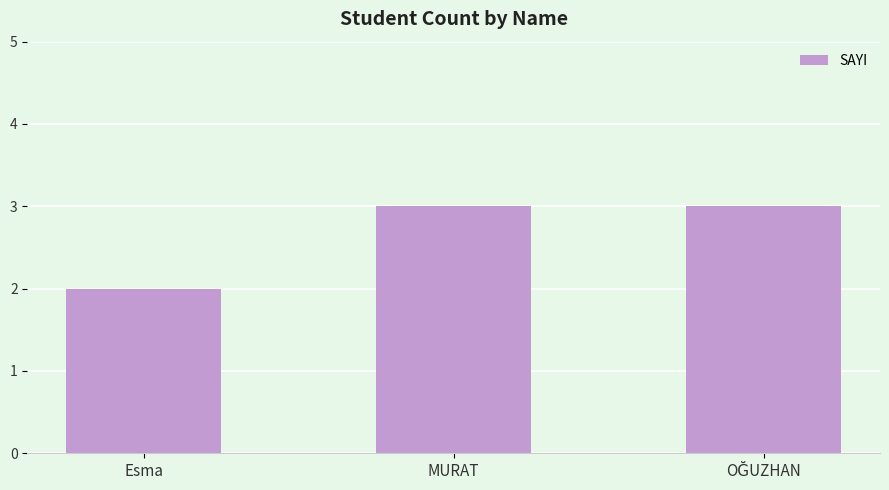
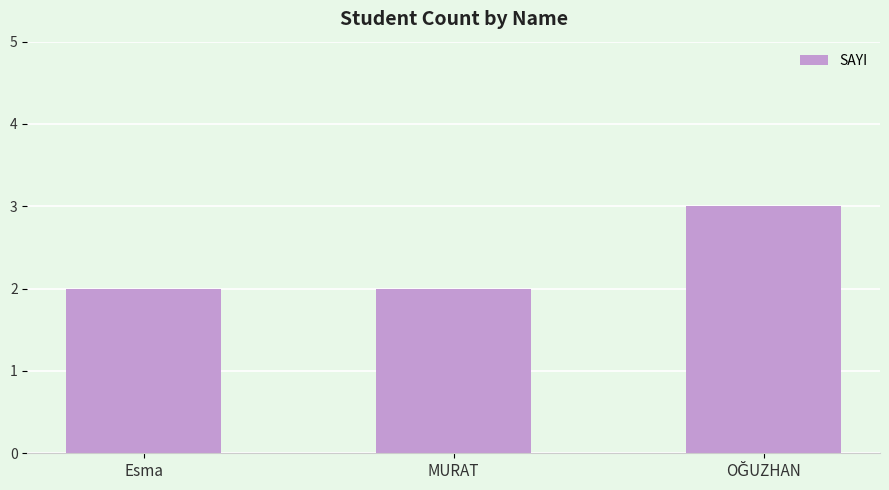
  {
    "Esma": 2,
-   "MURAT": 3,
+   "MURAT": 2,
    "OĞUZHAN": 3
  }
